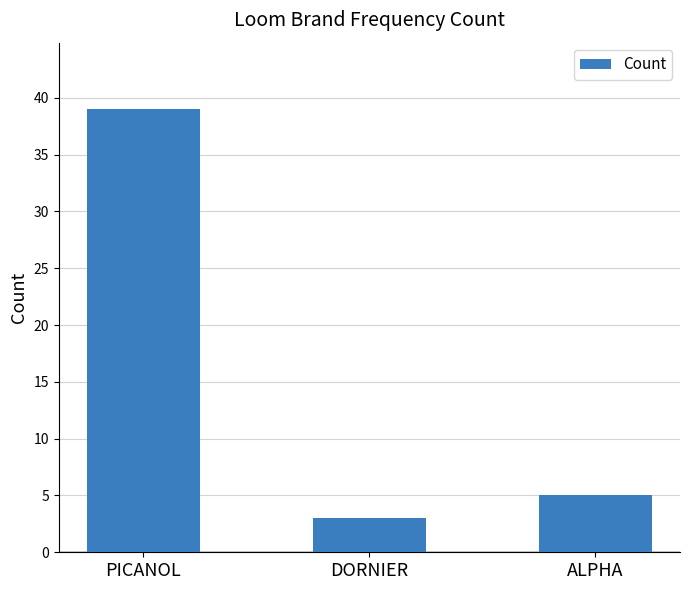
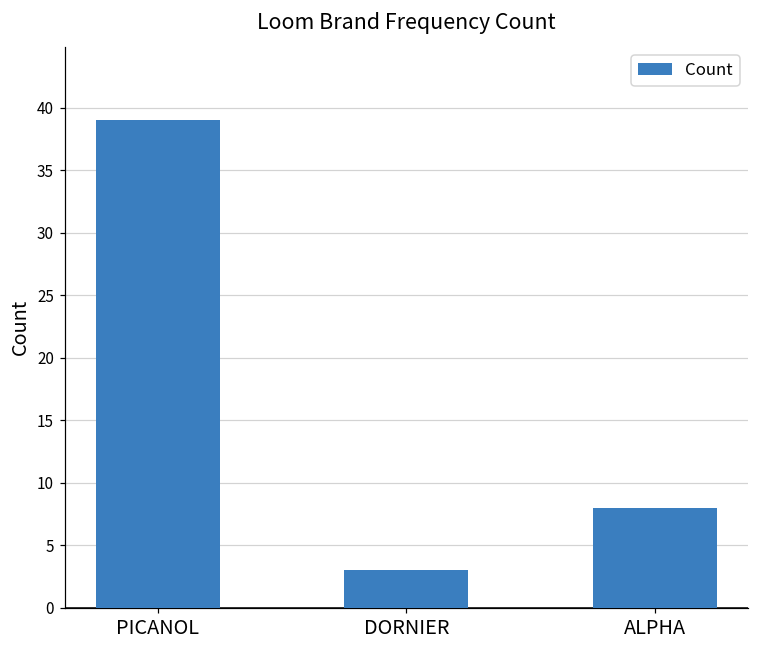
  {
    "PICANOL": 39,
    "DORNIER": 3,
-   "ALPHA": 5
+   "ALPHA": 8
  }
